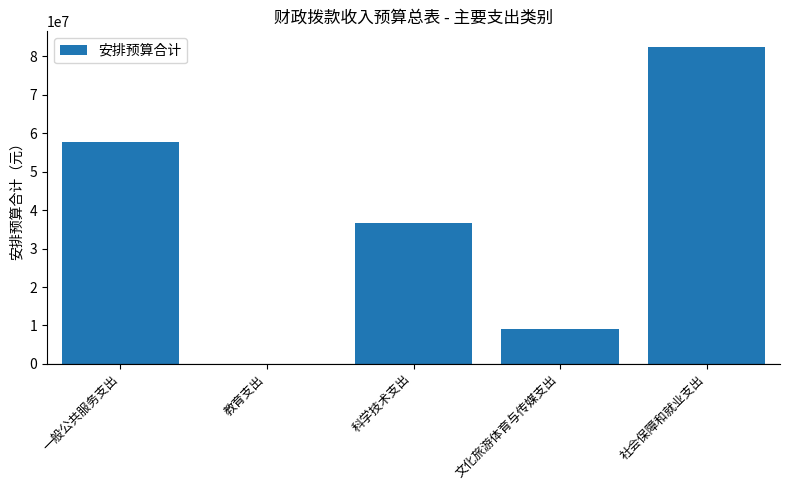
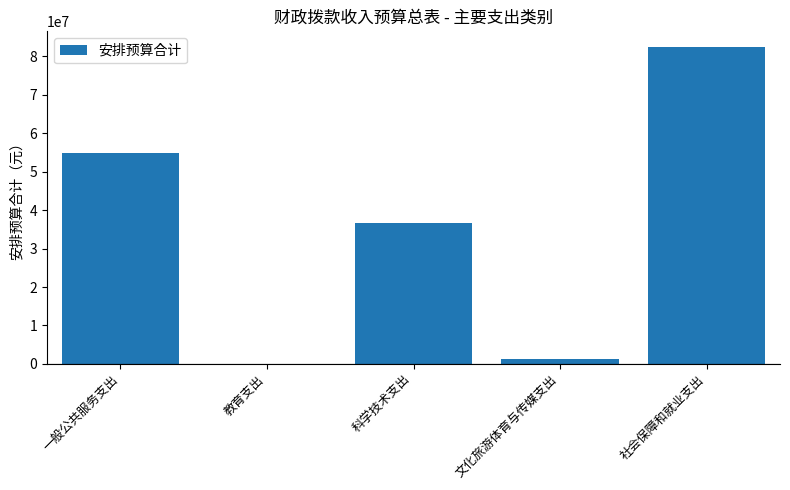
  {
-   "一般公共服务支出": 58000000,
+   "一般公共服务支出": 55000000,
    "科学技术支出": 37000000,
-   "文化旅游体育与传媒支出": 9000000,
+   "文化旅游体育与传媒支出": 1000000,
    "社会保障和就业支出": 82000000
  }
